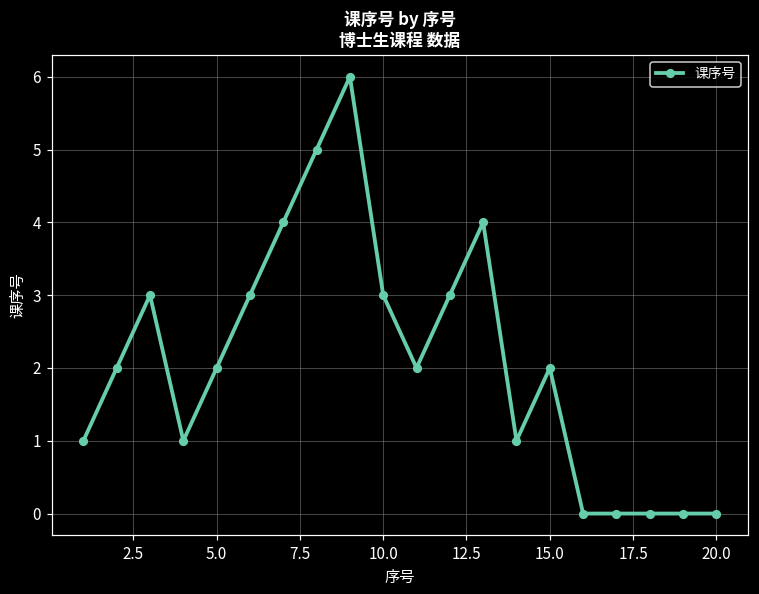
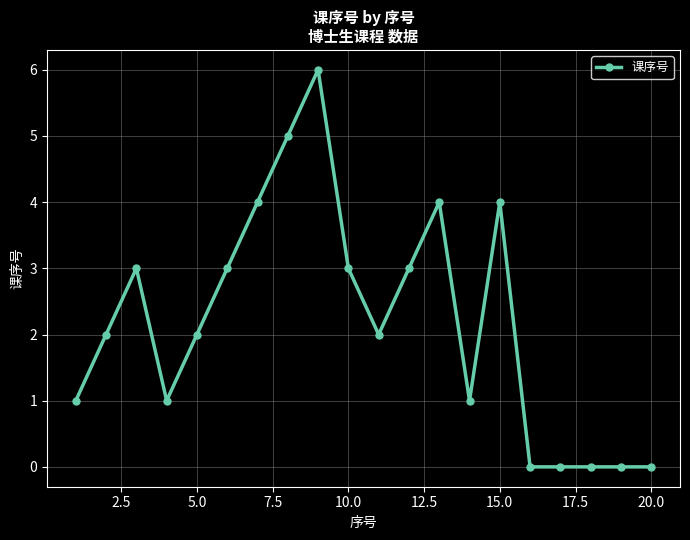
  {
    "5.0": 2,
    "10.0": 3,
-   "15.0": 2,
+   "15.0": 4,
    "20.0": 0
  }
